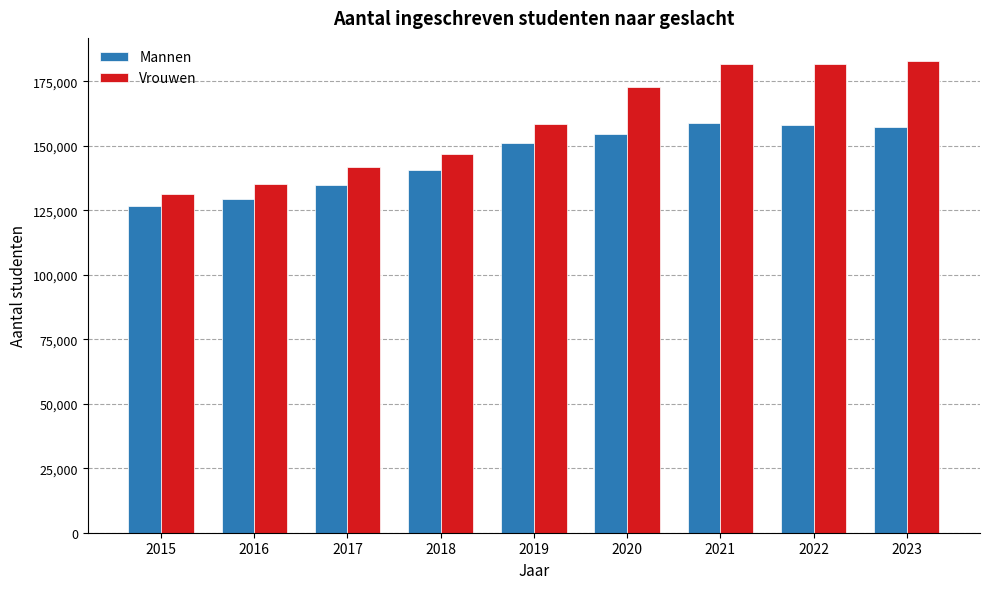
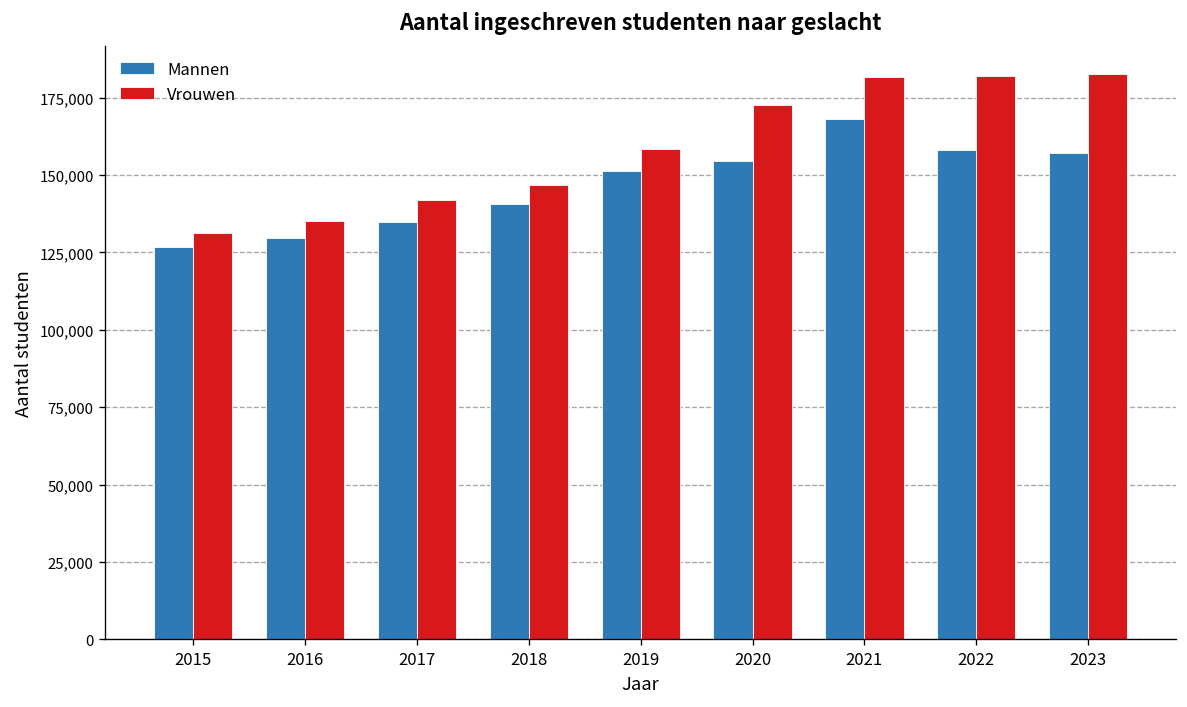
  {
    "Mannen": {
      "2015": "127,000",
      "2016": "130,000",
      "2017": "135,000",
      "2018": "141,000",
      "2019": "151,000",
      "2020": "155,000",
-     "2021": "159,000",
+     "2021": "168,000",
      "2022": "158,000",
      "2023": "157,000"
    },
    "Vrouwen": {
      "2015": "131,000",
      "2016": "135,000",
      "2017": "142,000",
      "2018": "147,000",
      "2019": "159,000",
      "2020": "173,000",
      "2021": "182,000",
      "2022": "182,000",
      "2023": "183,000"
    }
  }
